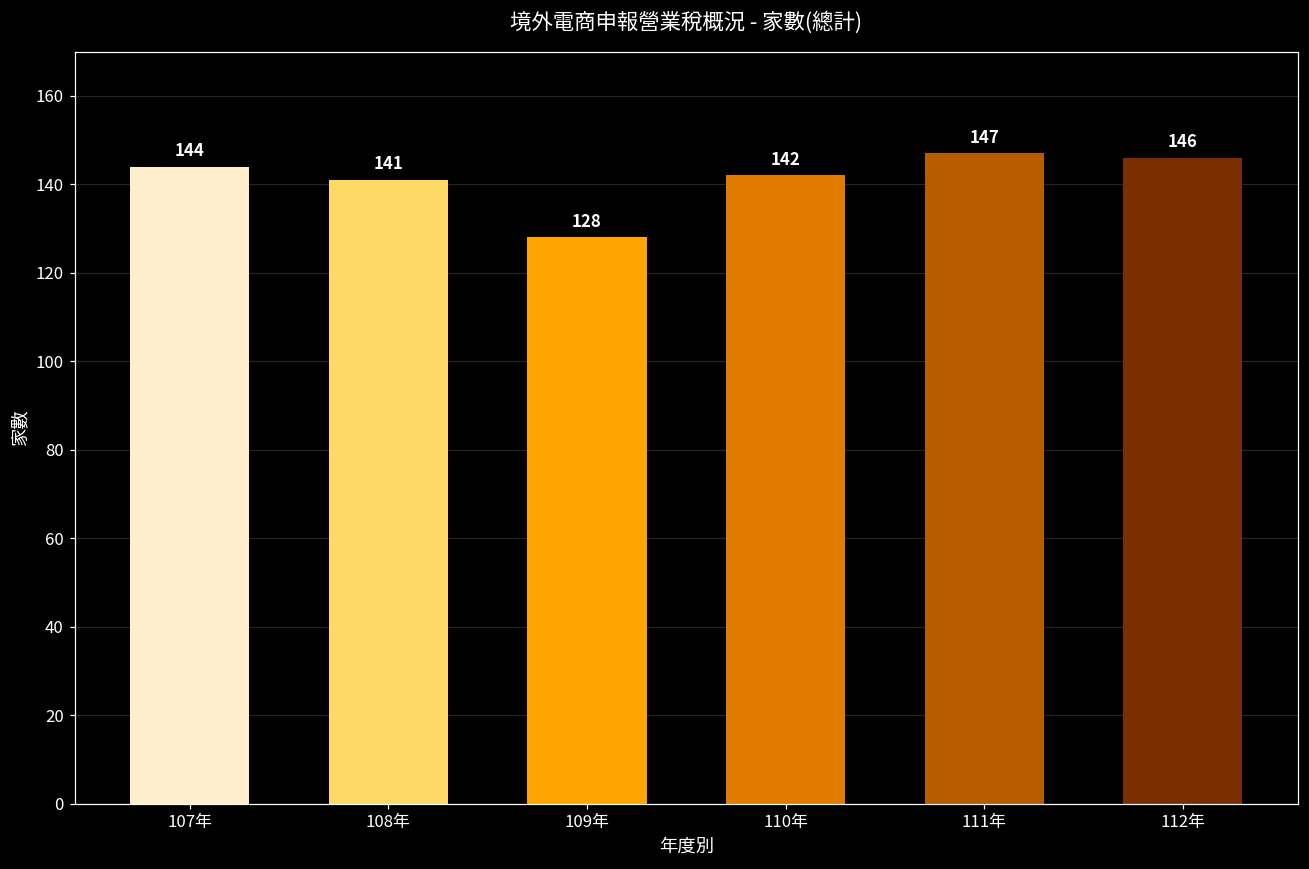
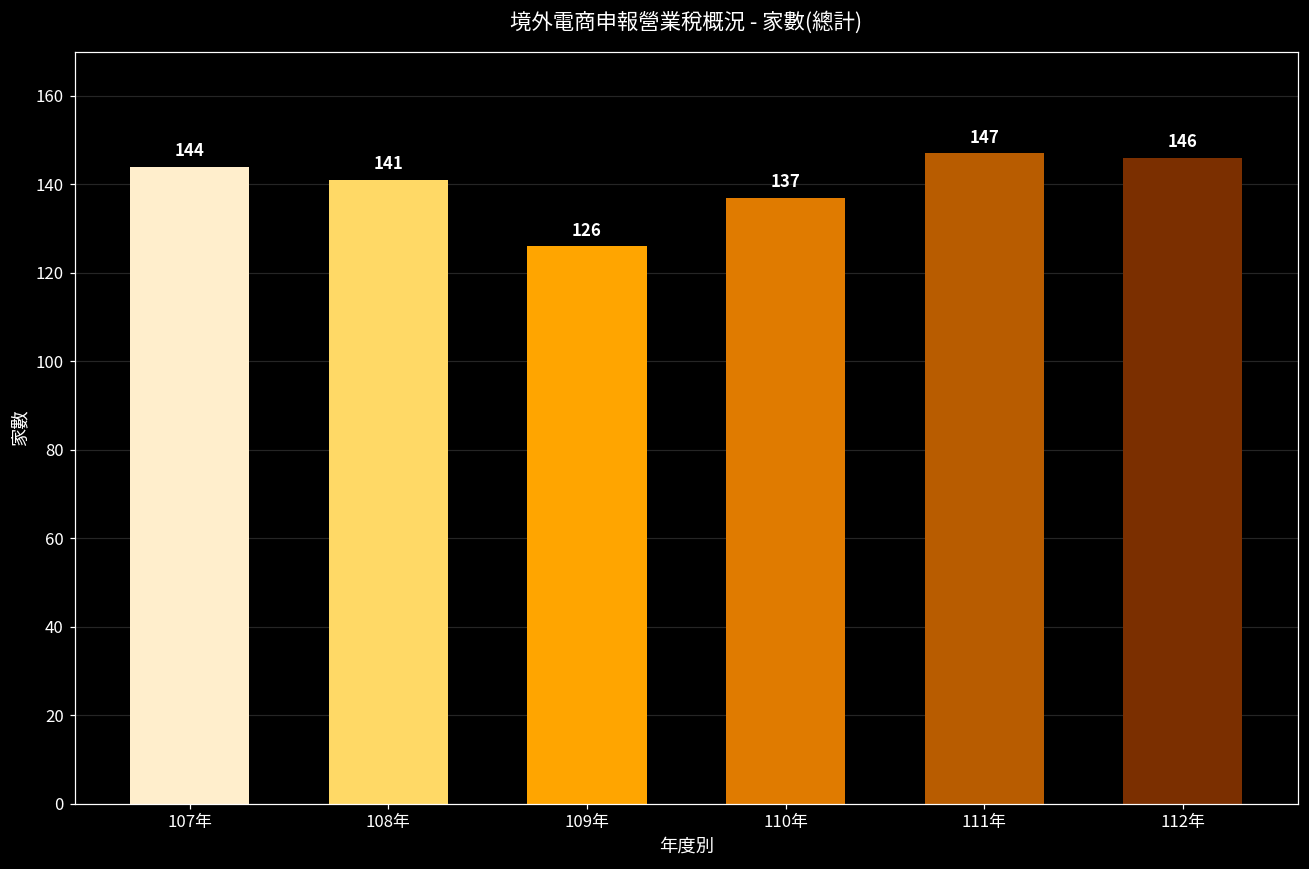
  {
    "107年": 144,
    "108年": 141,
-   "109年": 128,
-   "110年": 142,
+   "109年": 126,
+   "110年": 137,
    "111年": 147,
    "112年": 146
  }
